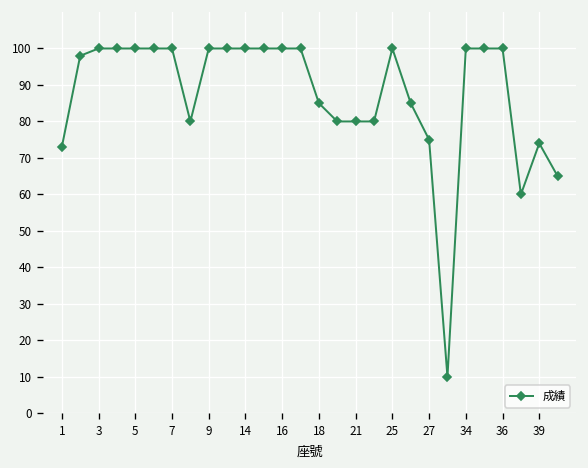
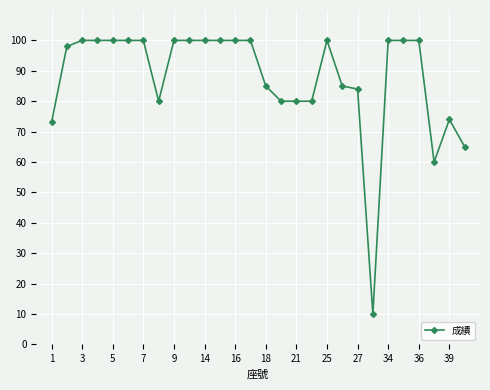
  {
    "1": 73,
    "3": 100,
    "5": 100,
    "7": 100,
    "9": 100,
    "14": 100,
    "16": 100,
    "18": 85,
    "21": 80,
    "25": 100,
-   "27": 75,
+   "27": 84,
    "34": 100,
    "36": 100,
    "39": 74
  }
